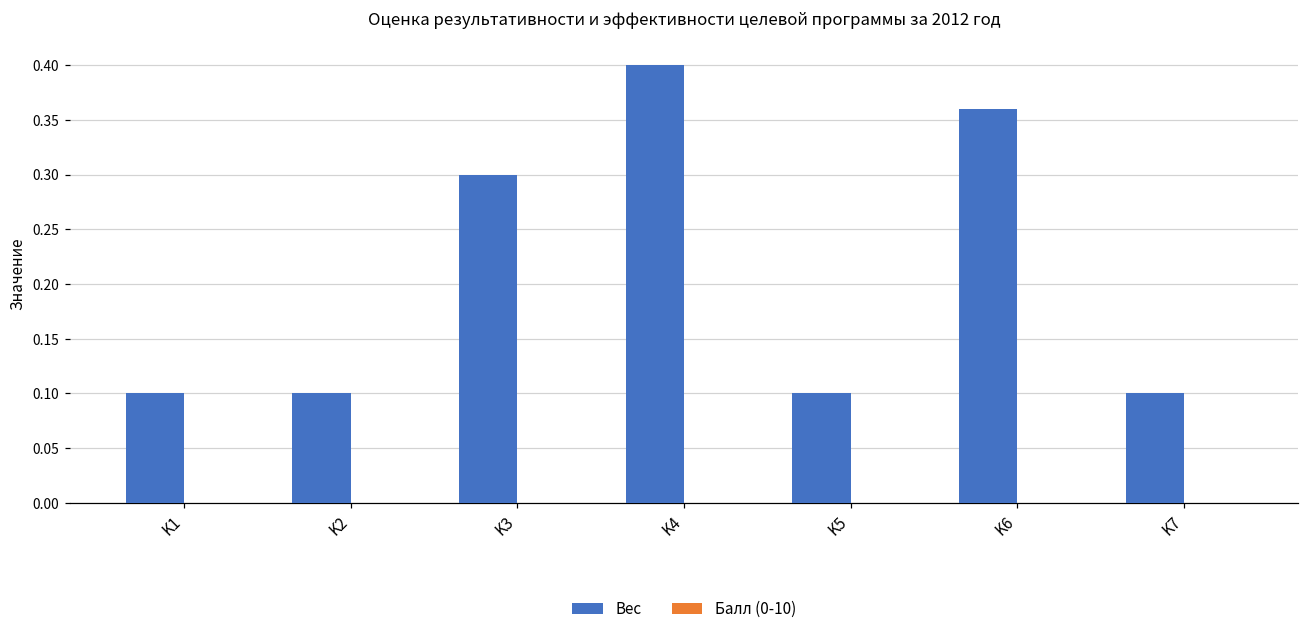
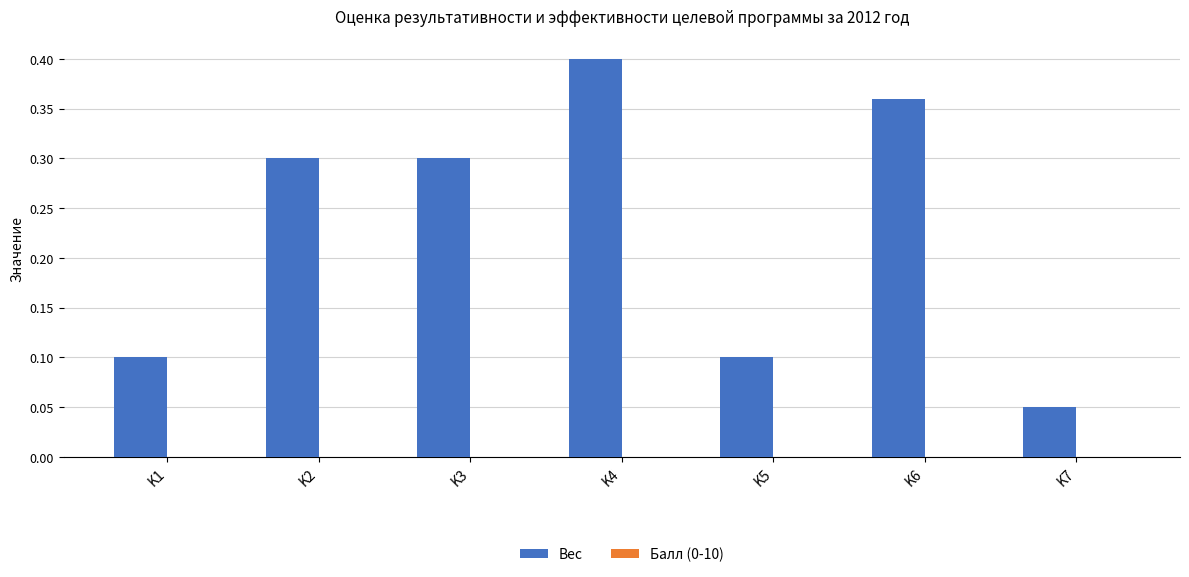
  {
    "Вес": {
      "K1": 0.10,
-     "K2": 0.1,
+     "K2": 0.3,
      "K3": 0.30,
      "K4": 0.40,
      "K5": 0.10,
      "K6": 0.36,
-     "K7": 0.10
+     "K7": 0.05
    },
    "Балл (0-10)": {
      "K1": 0.00,
      "K2": 0.00,
      "K3": 0.00,
      "K4": 0.00,
      "K5": 0.00,
      "K6": 0.00,
      "K7": 0.00
    }
  }
